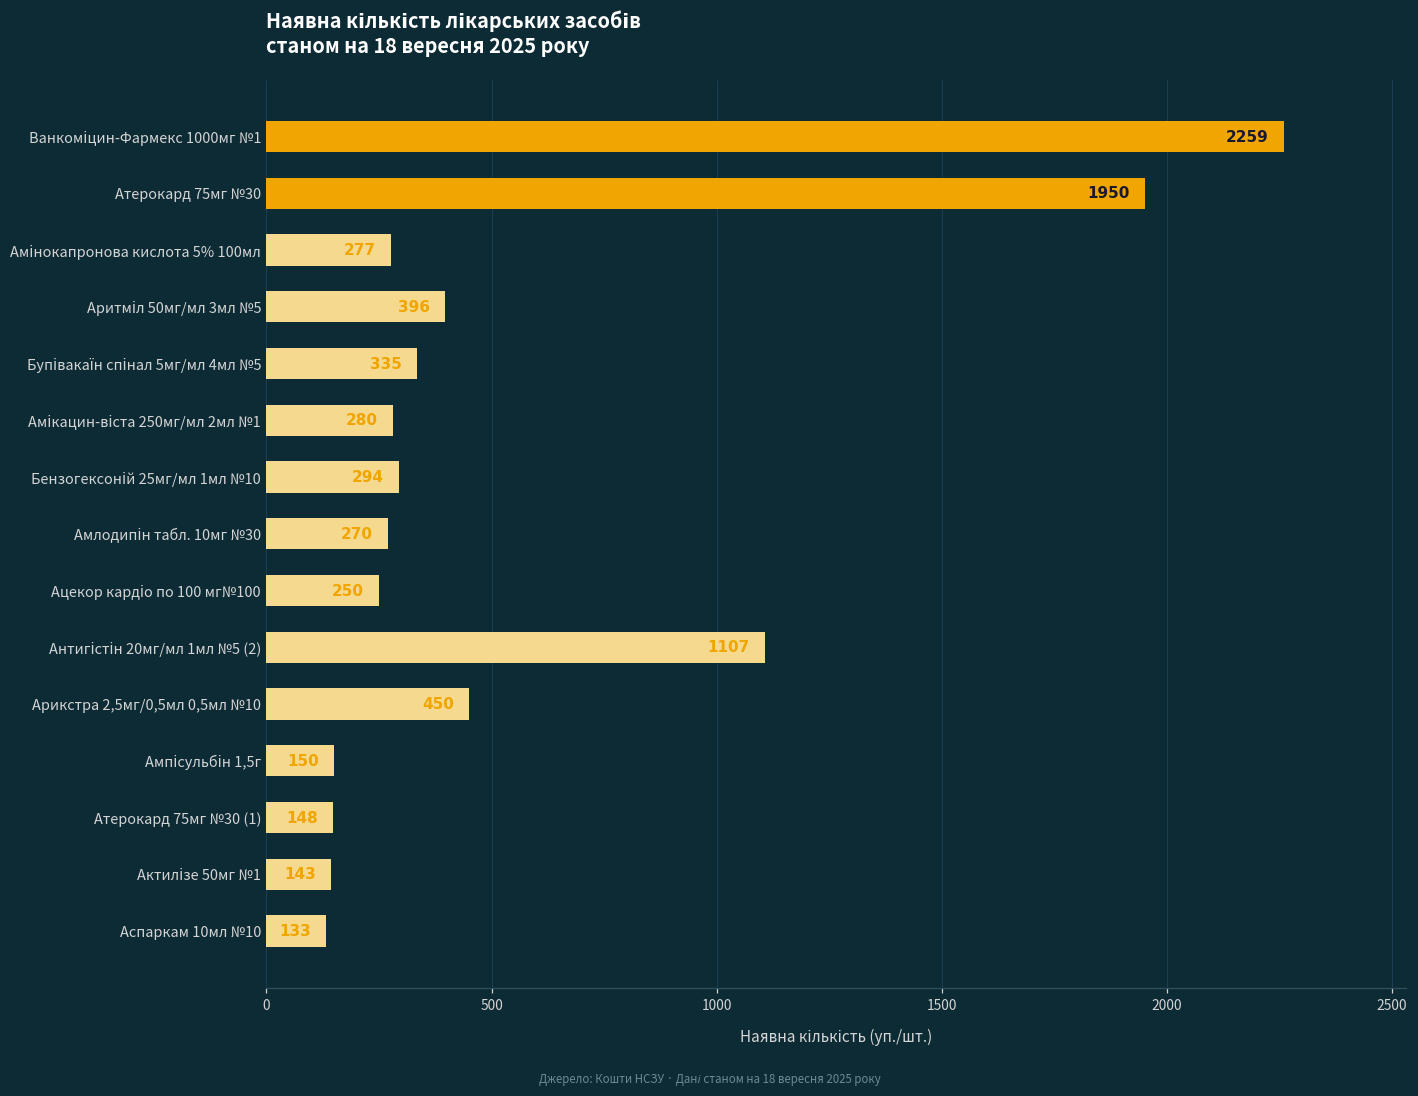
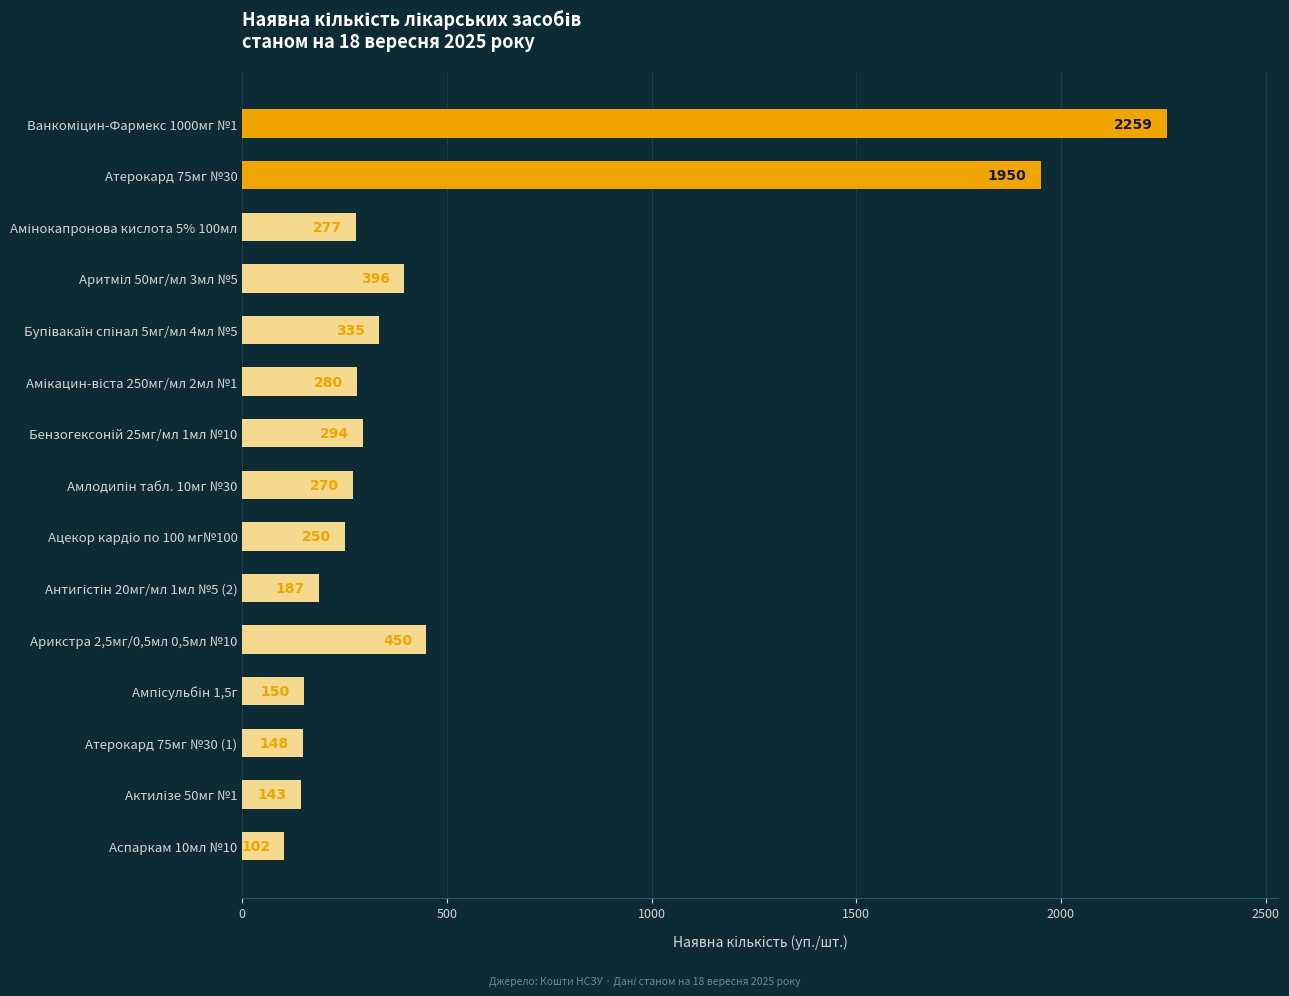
  {
    "Ванкоміцин-Фармекс 1000мг №1": 2259,
    "Атерокард 75мг №30": 1950,
    "Амінокапронова кислота 5% 100мл": 277,
    "Аритміл 50мг/мл 3мл №5": 396,
    "Бупівакаїн спінал 5мг/мл 4мл №5": 335,
    "Амікацин-віста 250мг/мл 2мл №1": 280,
    "Бензогексоній 25мг/мл 1мл №10": 294,
    "Амлодипін табл. 10мг №30": 270,
    "Ацекор кардіо по 100 мг№100": 250,
-   "Антигістін 20мг/мл 1мл №5 (2)": 1107,
+   "Антигістін 20мг/мл 1мл №5 (2)": 187,
    "Арикстра 2,5мг/0,5мл 0,5мл №10": 450,
    "Ампісульбін 1,5г": 150,
    "Атерокард 75мг №30 (1)": 148,
    "Актилізе 50мг №1": 143,
-   "Аспаркам 10мл №10": 133
+   "Аспаркам 10мл №10": 102
  }
